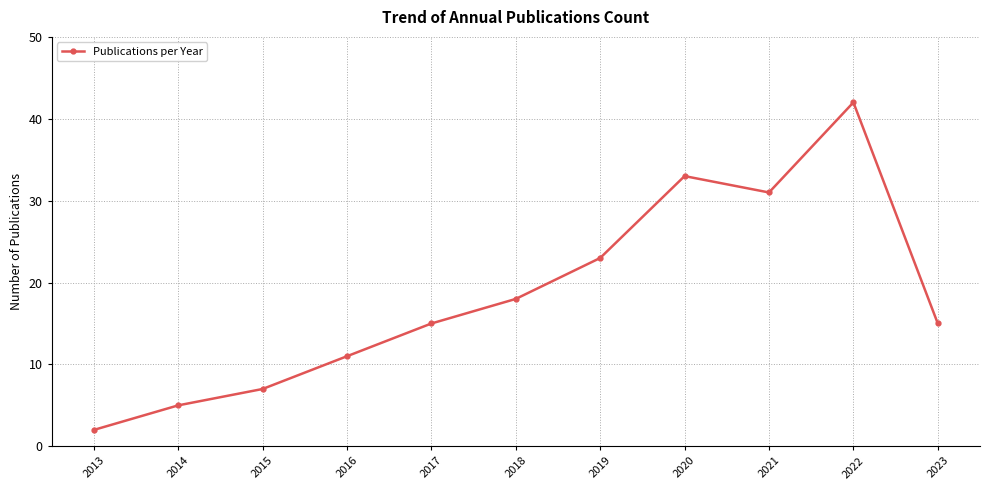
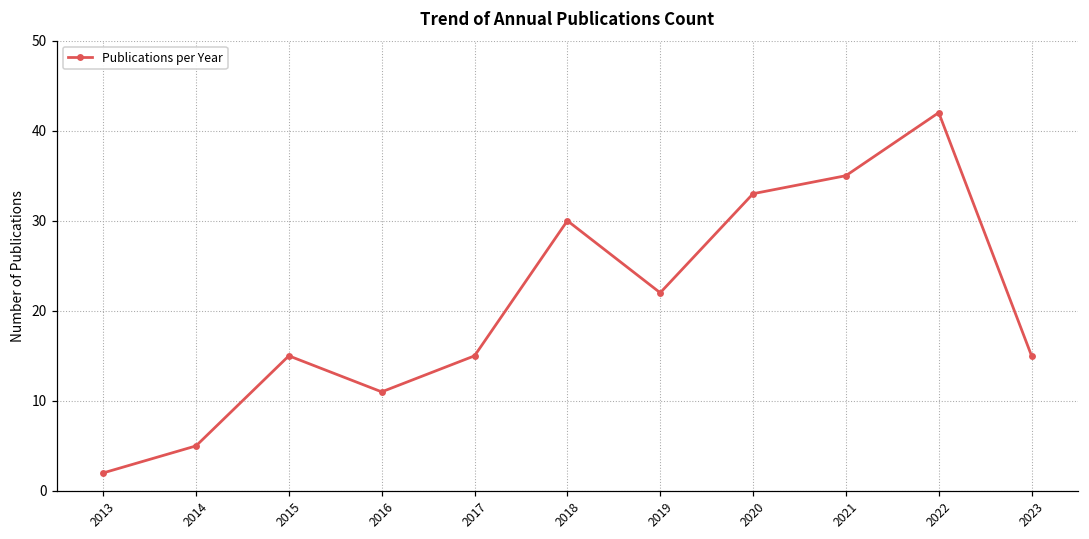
  {
    "2013": 2,
    "2014": 5,
-   "2015": 7,
+   "2015": 15,
    "2016": 11,
    "2017": 15,
-   "2018": 18,
-   "2019": 23,
+   "2018": 30,
+   "2019": 22,
    "2020": 33,
-   "2021": 31,
+   "2021": 35,
    "2022": 42,
    "2023": 15
  }
